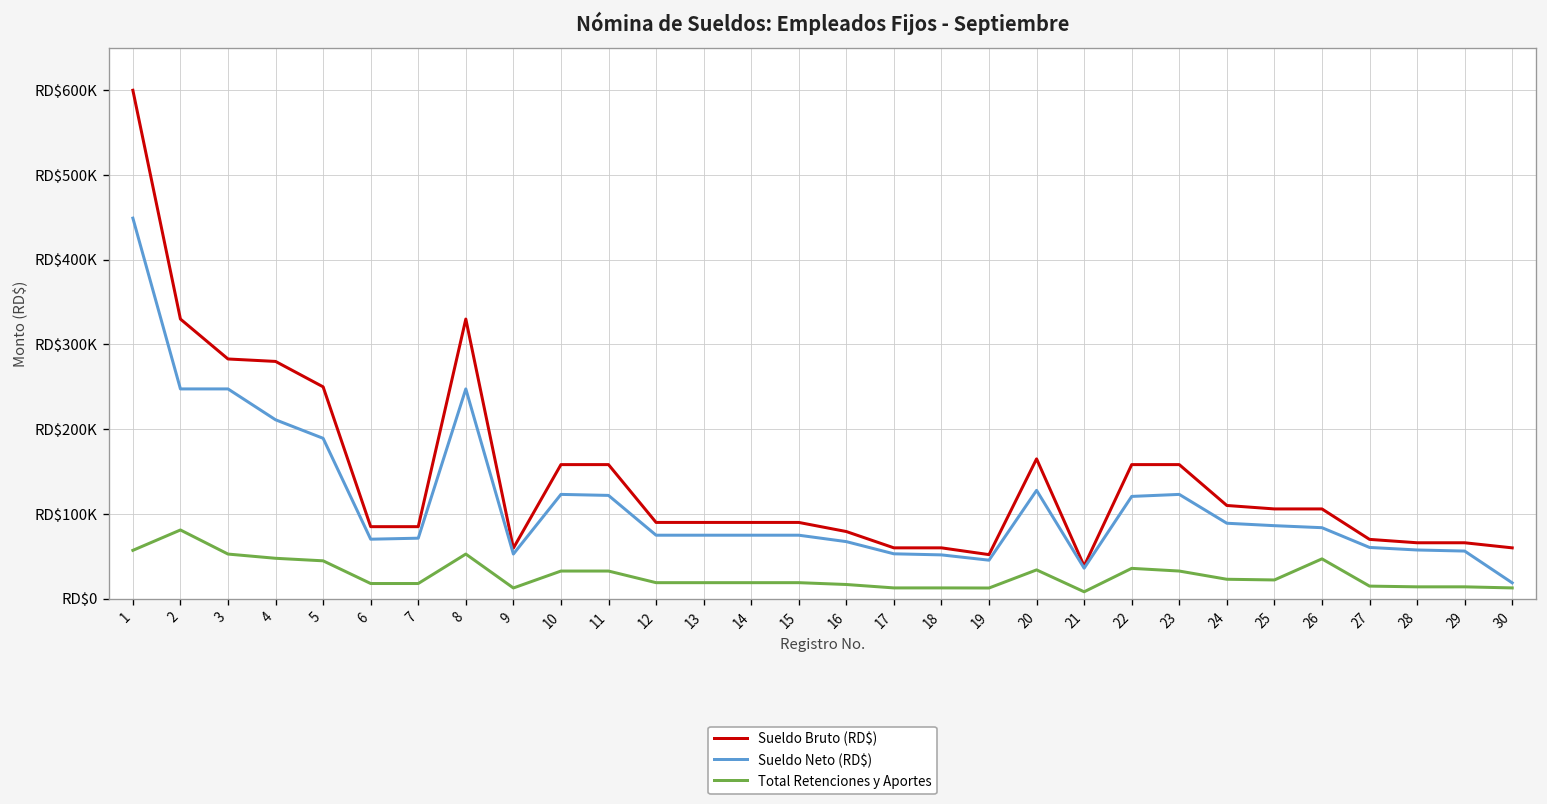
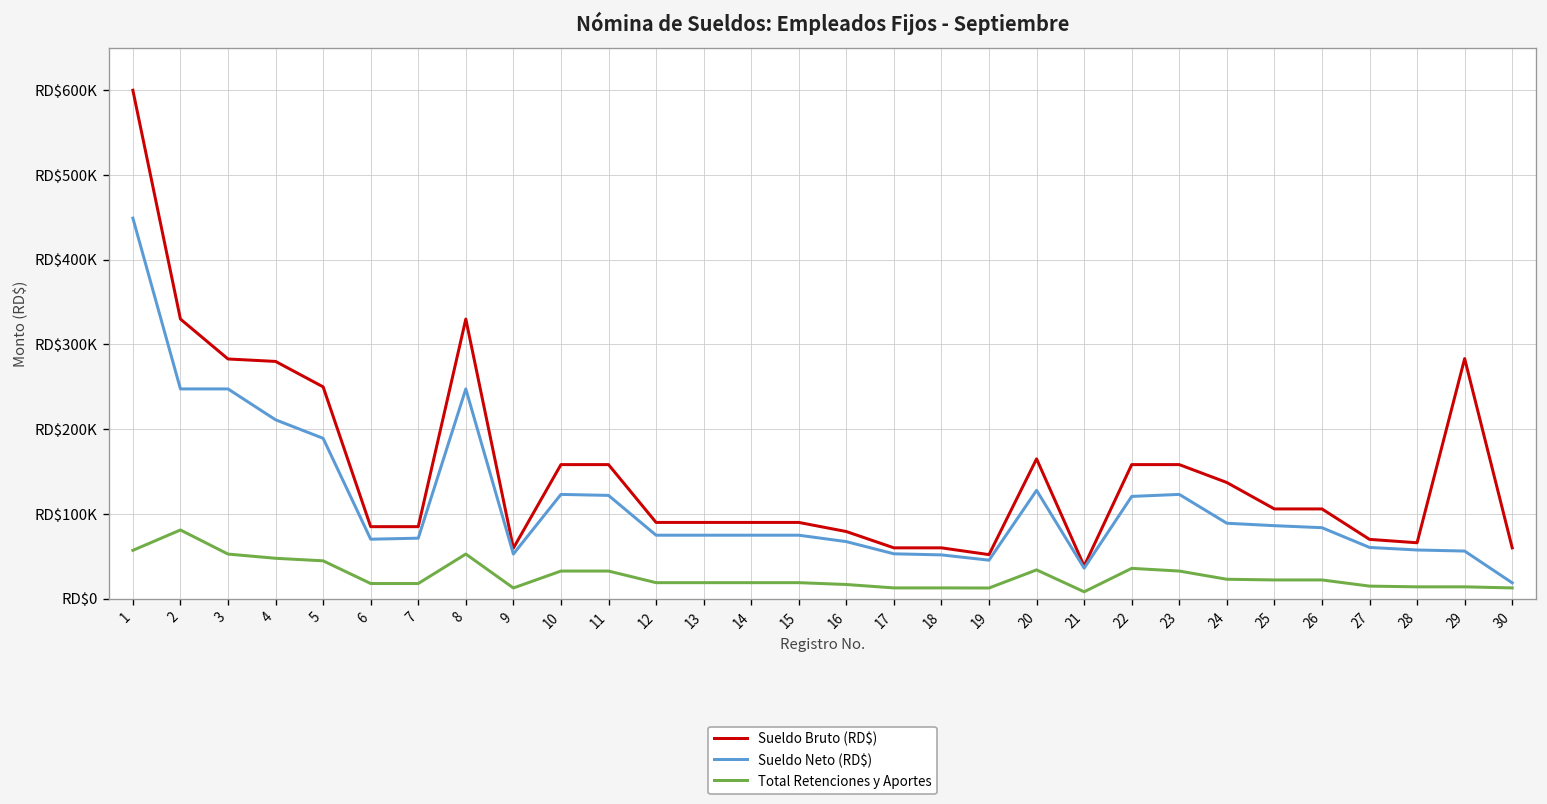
  {
    "Sueldo Bruto (RD$)": {
      "1": "RD$600000",
      "2": "RD$330000",
      "3": "RD$280000",
      "4": "RD$280000",
      "5": "RD$250000",
      "6": "RD$90000",
      "7": "RD$90000",
      "8": "RD$330000",
      "9": "RD$60000",
      "10": "RD$160000",
      "11": "RD$160000",
      "12": "RD$90000",
      "13": "RD$90000",
      "14": "RD$90000",
      "15": "RD$90000",
      "16": "RD$80000",
      "17": "RD$60000",
      "18": "RD$60000",
      "19": "RD$50000",
      "20": "RD$170000",
      "22": "RD$160000",
      "23": "RD$160000",
-     "24": "RD$110000",
+     "24": "RD$140000",
      "25": "RD$110000",
      "26": "RD$110000",
      "27": "RD$70000",
      "28": "RD$70000",
-     "29": "RD$70000",
+     "29": "RD$280000",
      "30": "RD$60000"
    },
    "Sueldo Neto (RD$)": {
      "1": "RD$450000",
      "2": "RD$250000",
      "3": "RD$250000",
      "4": "RD$210000",
      "5": "RD$190000",
      "6": "RD$70000",
      "7": "RD$70000",
      "8": "RD$250000",
      "9": "RD$50000",
      "10": "RD$120000",
      "11": "RD$120000",
      "12": "RD$70000",
      "13": "RD$70000",
      "14": "RD$70000",
      "15": "RD$70000",
      "16": "RD$70000",
      "17": "RD$50000",
      "18": "RD$50000",
      "19": "RD$50000",
      "20": "RD$130000",
      "22": "RD$120000",
      "23": "RD$120000",
      "24": "RD$90000",
      "25": "RD$90000",
      "26": "RD$80000",
      "27": "RD$60000",
      "28": "RD$60000",
      "29": "RD$60000",
      "30": "RD$20000"
    },
    "Total Retenciones y Aportes": {
      "1": "RD$60000",
      "2": "RD$80000",
      "3": "RD$50000",
      "4": "RD$50000",
      "5": "RD$40000",
      "6": "RD$20000",
      "7": "RD$20000",
      "8": "RD$50000",
      "9": "RD$10000",
      "10": "RD$30000",
      "11": "RD$30000",
      "12": "RD$20000",
      "13": "RD$20000",
      "14": "RD$20000",
      "15": "RD$20000",
      "16": "RD$20000",
      "17": "RD$10000",
      "18": "RD$10000",
      "19": "RD$10000",
      "20": "RD$30000",
      "21": "RD$10000",
      "22": "RD$40000",
      "23": "RD$30000",
      "24": "RD$20000",
      "25": "RD$20000",
-     "26": "RD$50000",
+     "26": "RD$20000",
      "27": "RD$10000",
      "28": "RD$10000",
      "29": "RD$10000",
      "30": "RD$10000"
    }
  }
